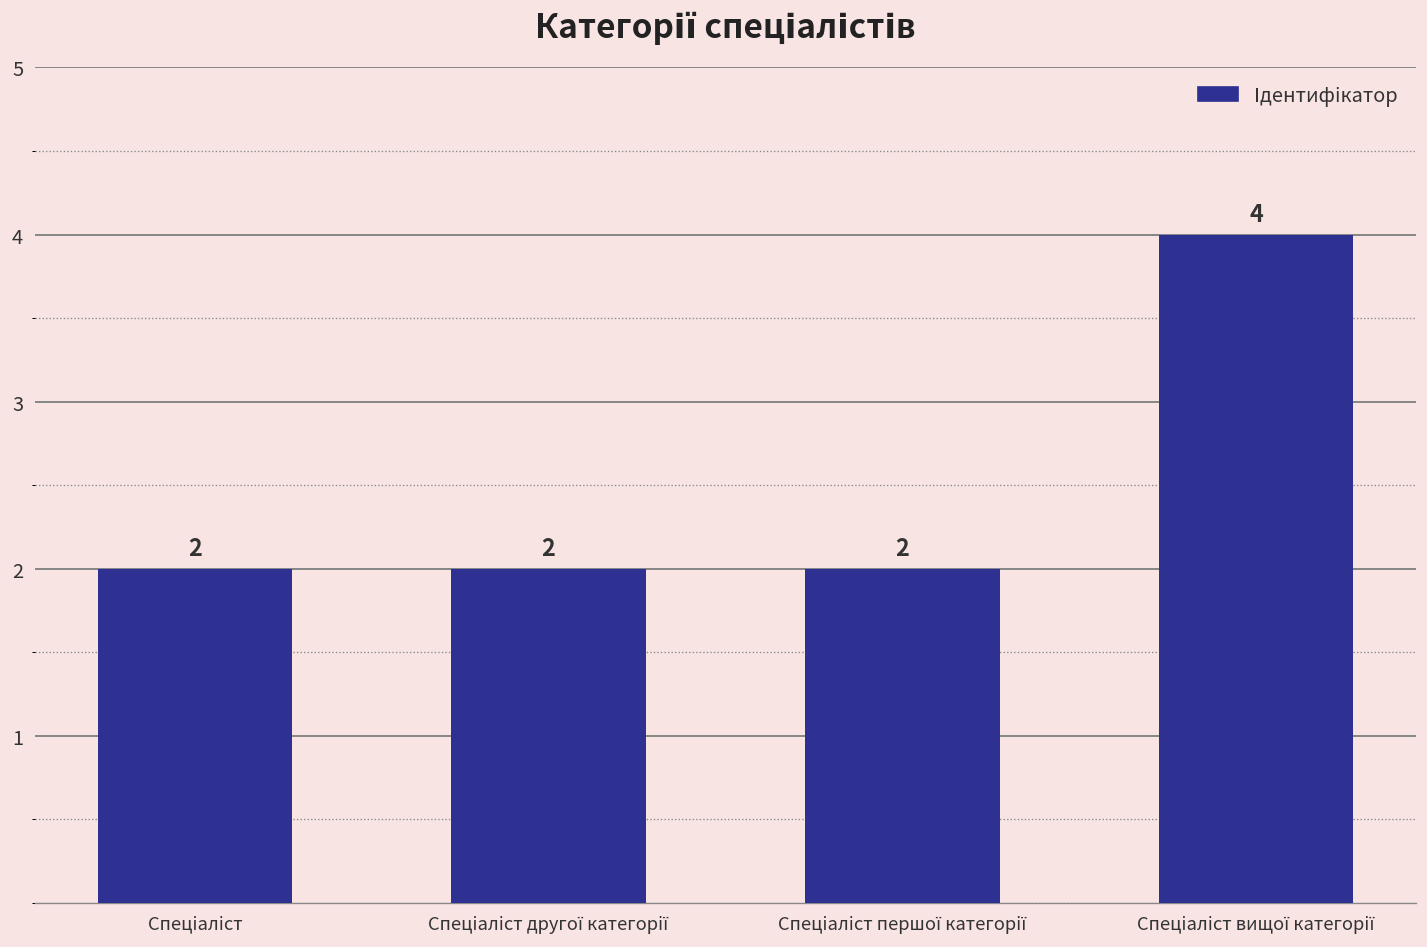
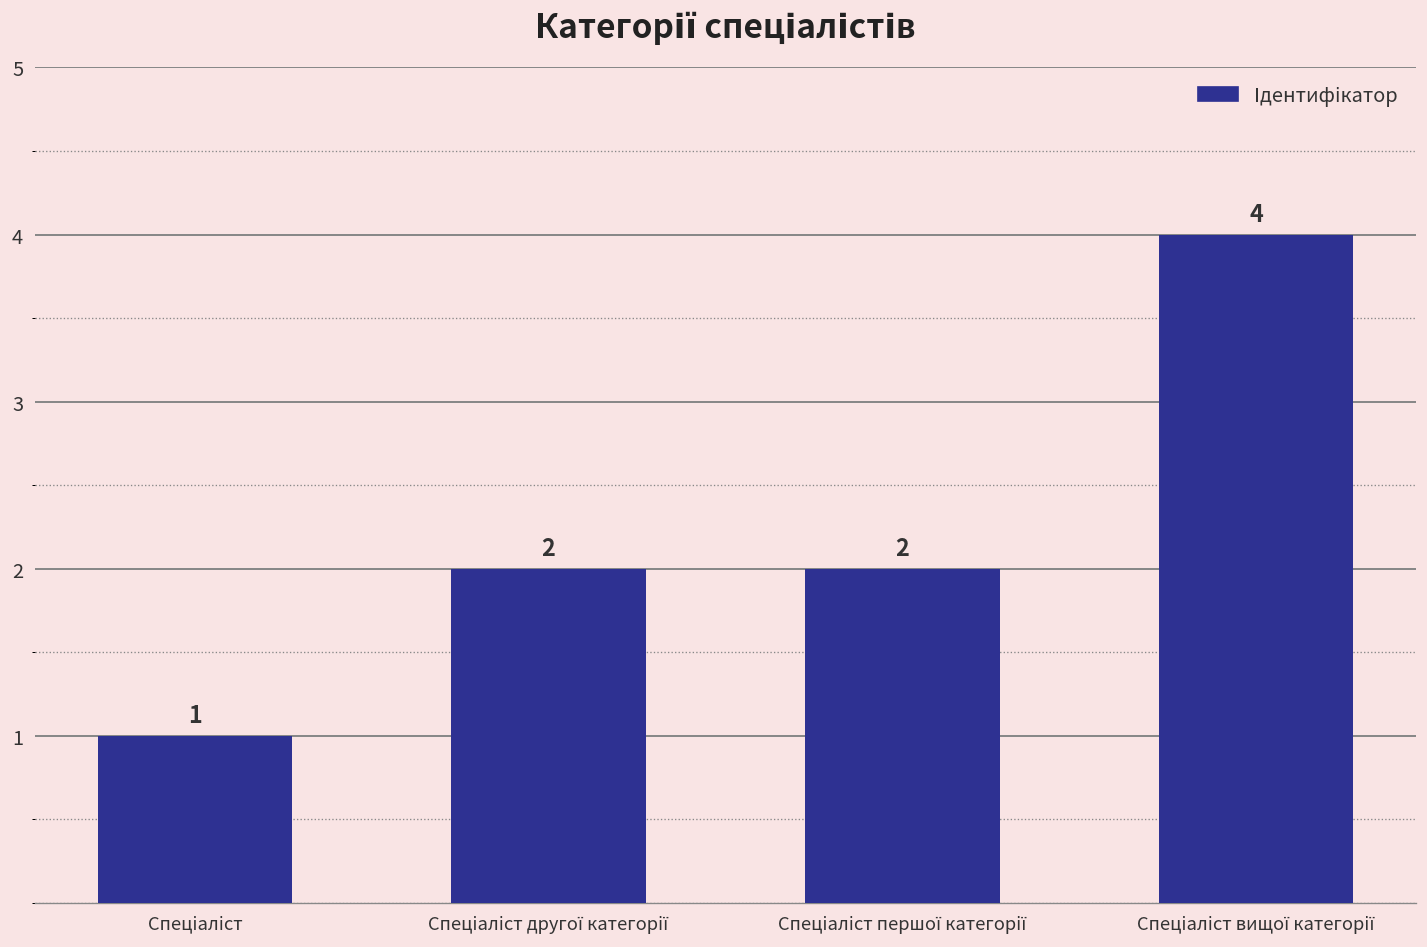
  {
-   "Спеціаліст": 2,
+   "Спеціаліст": 1,
    "Спеціаліст другої категорії": 2,
    "Спеціаліст першої категорії": 2,
    "Спеціаліст вищої категорії": 4
  }
